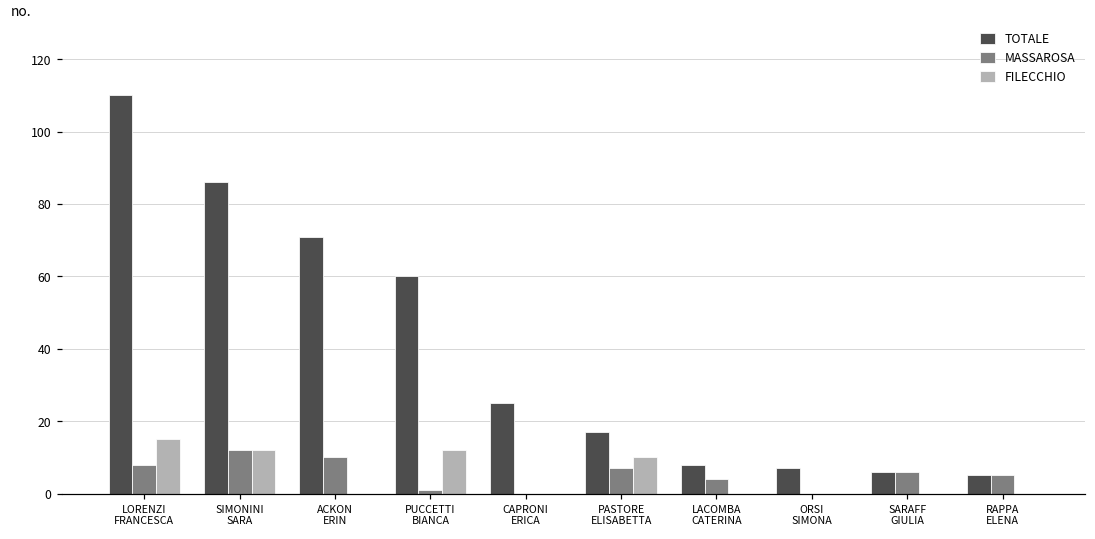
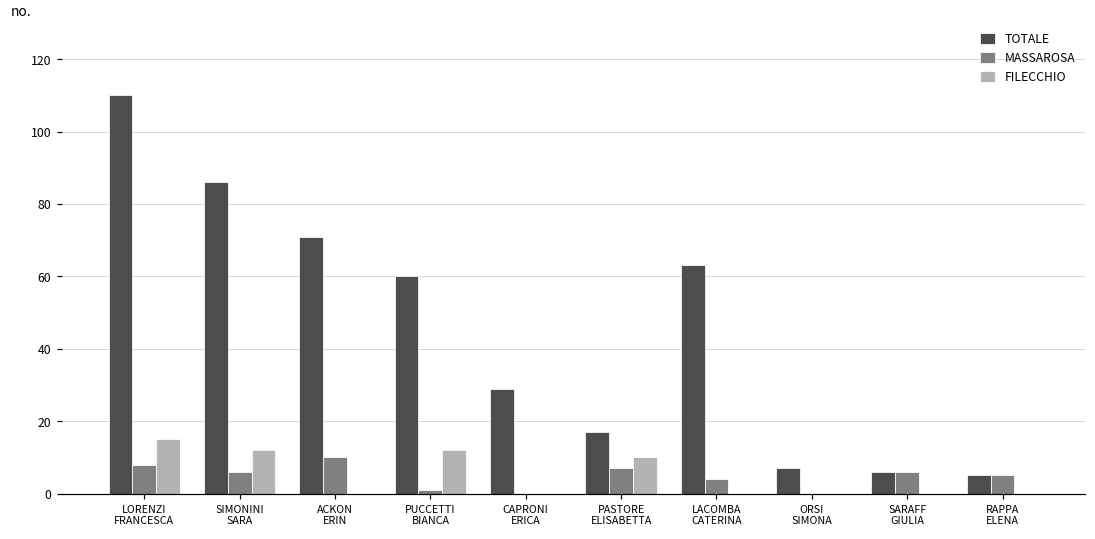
  {
    "TOTALE": {
      "LORENZI FRANCESCA": 110,
      "SIMONINI SARA": 86,
      "ACKON ERIN": 71,
      "PUCCETTI BIANCA": 60,
-     "CAPRONI ERICA": 25,
+     "CAPRONI ERICA": 29,
      "PASTORE ELISABETTA": 17,
-     "LACOMBA CATERINA": 8,
+     "LACOMBA CATERINA": 63,
      "ORSI SIMONA": 7,
      "SARAFF GIULIA": 6,
      "RAPPA ELENA": 5
    },
    "MASSAROSA": {
      "LORENZI FRANCESCA": 8,
-     "SIMONINI SARA": 12,
+     "SIMONINI SARA": 6,
      "ACKON ERIN": 10,
      "PUCCETTI BIANCA": 1,
      "CAPRONI ERICA": 0,
      "PASTORE ELISABETTA": 7,
      "LACOMBA CATERINA": 4,
      "ORSI SIMONA": 0,
      "SARAFF GIULIA": 6,
      "RAPPA ELENA": 5
    },
    "FILECCHIO": {
      "LORENZI FRANCESCA": 15,
      "SIMONINI SARA": 12,
      "ACKON ERIN": 0,
      "PUCCETTI BIANCA": 12,
      "CAPRONI ERICA": 0,
      "PASTORE ELISABETTA": 10,
      "LACOMBA CATERINA": 0,
      "ORSI SIMONA": 0,
      "SARAFF GIULIA": 0,
      "RAPPA ELENA": 0
    }
  }
